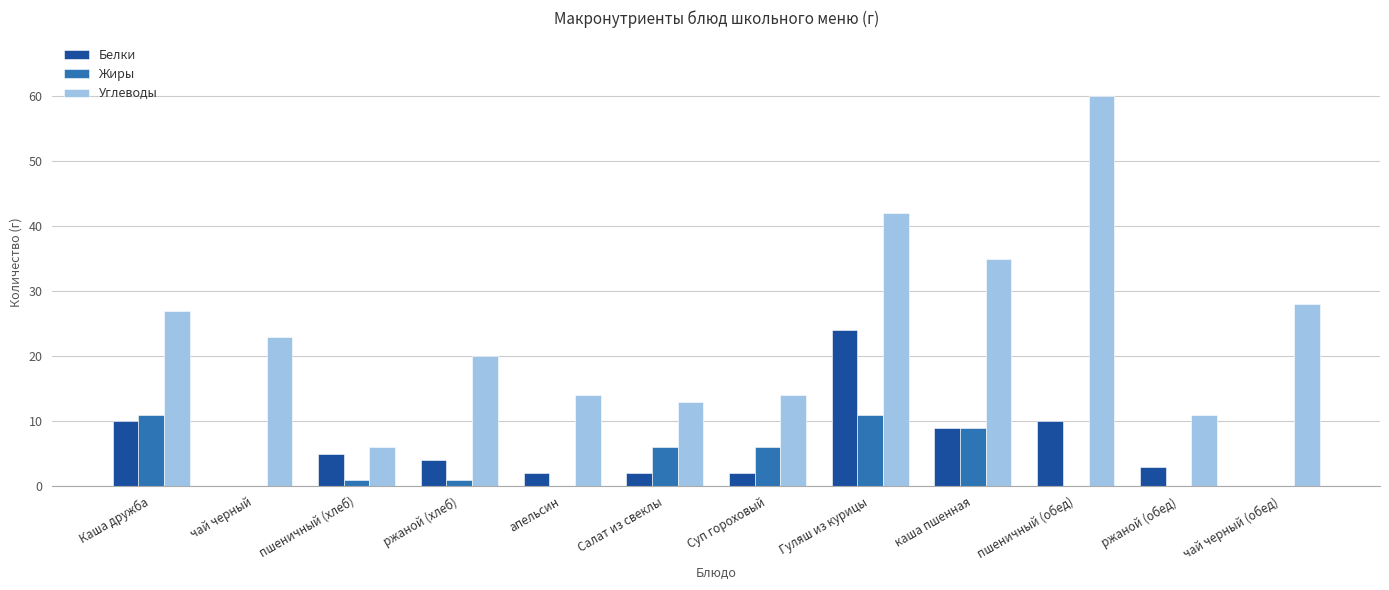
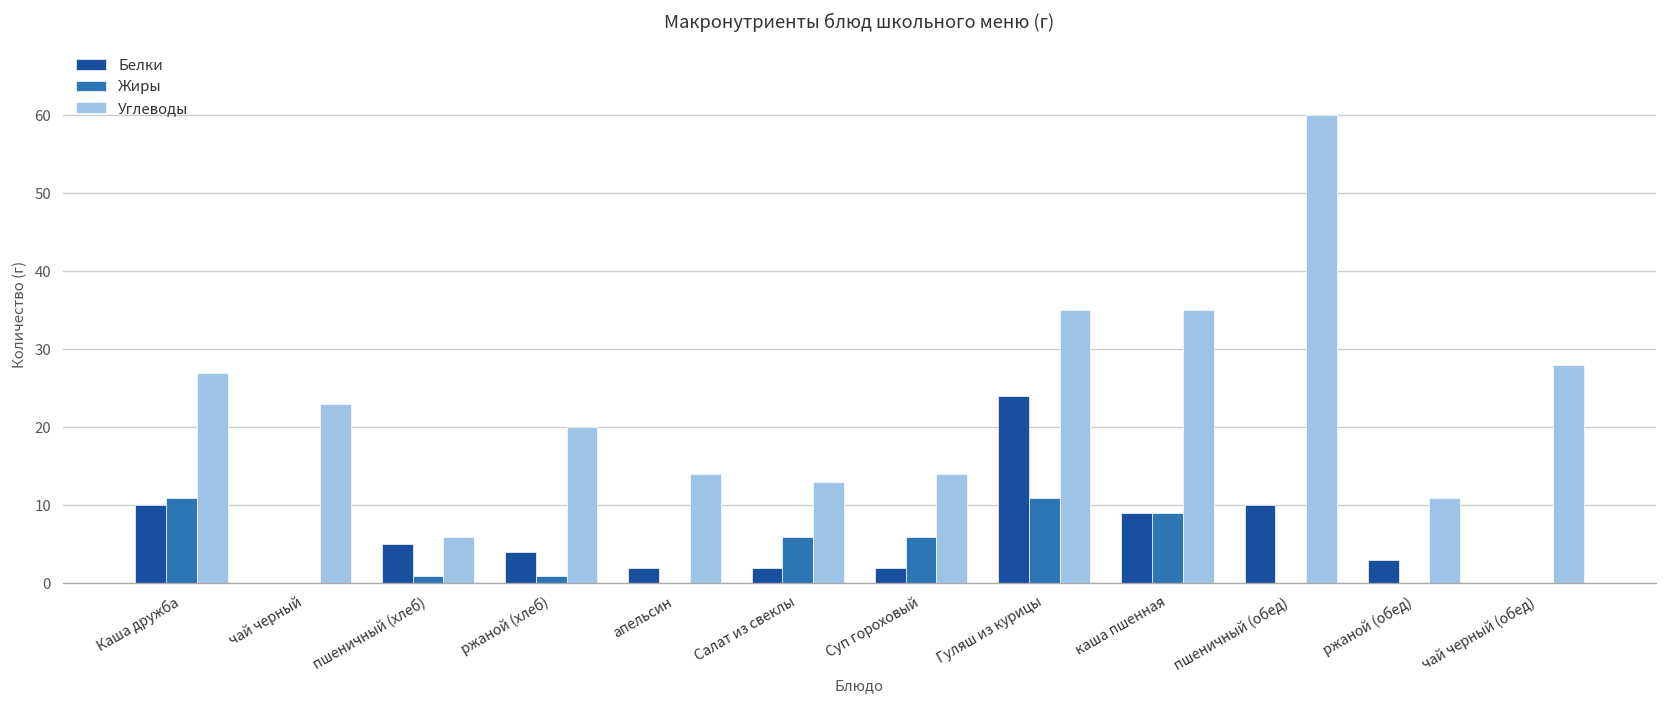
  {
    "Углеводы": {
      "Каша дружба": 27,
      "чай черный": 23,
      "пшеничный (хлеб)": 6,
      "ржаной (хлеб)": 20,
      "апельсин": 14,
      "Салат из свеклы": 13,
      "Суп гороховый": 14,
-     "Гуляш из курицы": 42,
+     "Гуляш из курицы": 35,
      "каша пшенная": 35,
      "пшеничный (обед)": 60,
      "ржаной (обед)": 11,
      "чай черный (обед)": 28
    }
  }
